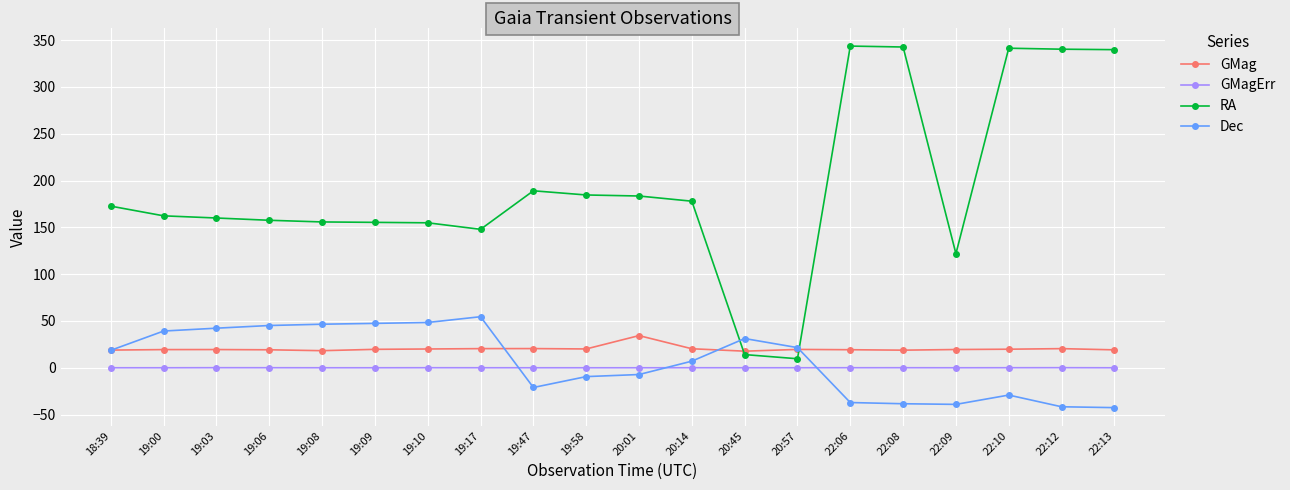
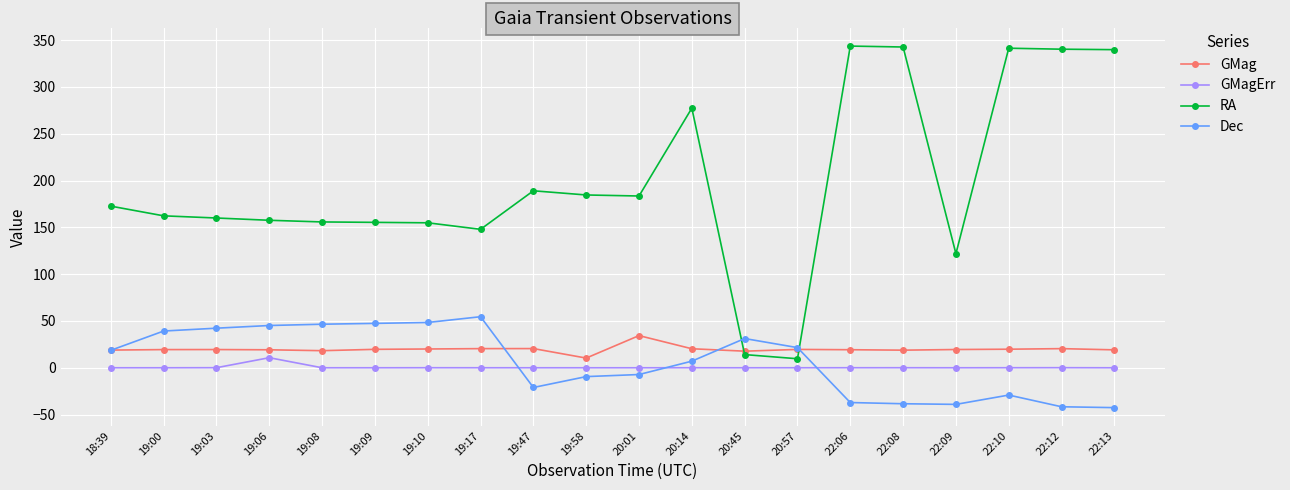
  {
    "GMag": {
      "19:00": 20,
      "19:03": 20,
      "19:06": 20,
      "19:08": 20,
      "19:09": 20,
      "19:10": 20,
      "19:17": 20,
      "19:47": 20,
-     "19:58": 20,
+     "19:58": 10,
      "20:01": 30,
      "20:14": 20,
      "20:45": 20,
      "22:06": 20,
      "22:08": 20,
      "22:09": 20,
      "22:10": 20,
      "22:12": 20,
      "22:13": 20
    },
    "GMagErr": {
      "18:39": 0,
      "19:00": 0,
      "19:03": 0,
-     "19:06": 0,
+     "19:06": 10,
      "19:08": 0,
      "19:09": 0,
      "19:10": 0,
      "19:17": 0,
      "19:47": 0,
      "19:58": 0,
      "20:01": 0,
      "20:14": 0,
      "20:45": 0,
      "20:57": 0,
      "22:06": 0,
      "22:08": 0,
      "22:09": 0,
      "22:10": 0,
      "22:12": 0,
      "22:13": 0
    },
    "RA": {
      "18:39": 170,
      "19:00": 160,
      "19:03": 160,
      "19:06": 160,
      "19:08": 160,
      "19:09": 160,
      "19:10": 150,
      "19:17": 150,
      "19:47": 190,
      "19:58": 180,
      "20:01": 180,
-     "20:14": 180,
+     "20:14": 280,
      "20:45": 10,
      "20:57": 10,
      "22:06": 340,
      "22:08": 340,
      "22:09": 120,
      "22:10": 340,
      "22:12": 340,
      "22:13": 340
    },
    "Dec": {
      "19:00": 40,
      "19:03": 40,
      "19:06": 50,
      "19:08": 50,
      "19:09": 50,
      "19:10": 50,
      "19:17": 50,
      "19:47": -20,
      "19:58": -10,
      "20:01": -10,
      "20:14": 10,
      "20:45": 30,
      "22:06": -40,
      "22:08": -40,
      "22:09": -40,
      "22:10": -30,
      "22:12": -40,
      "22:13": -40
    }
  }
